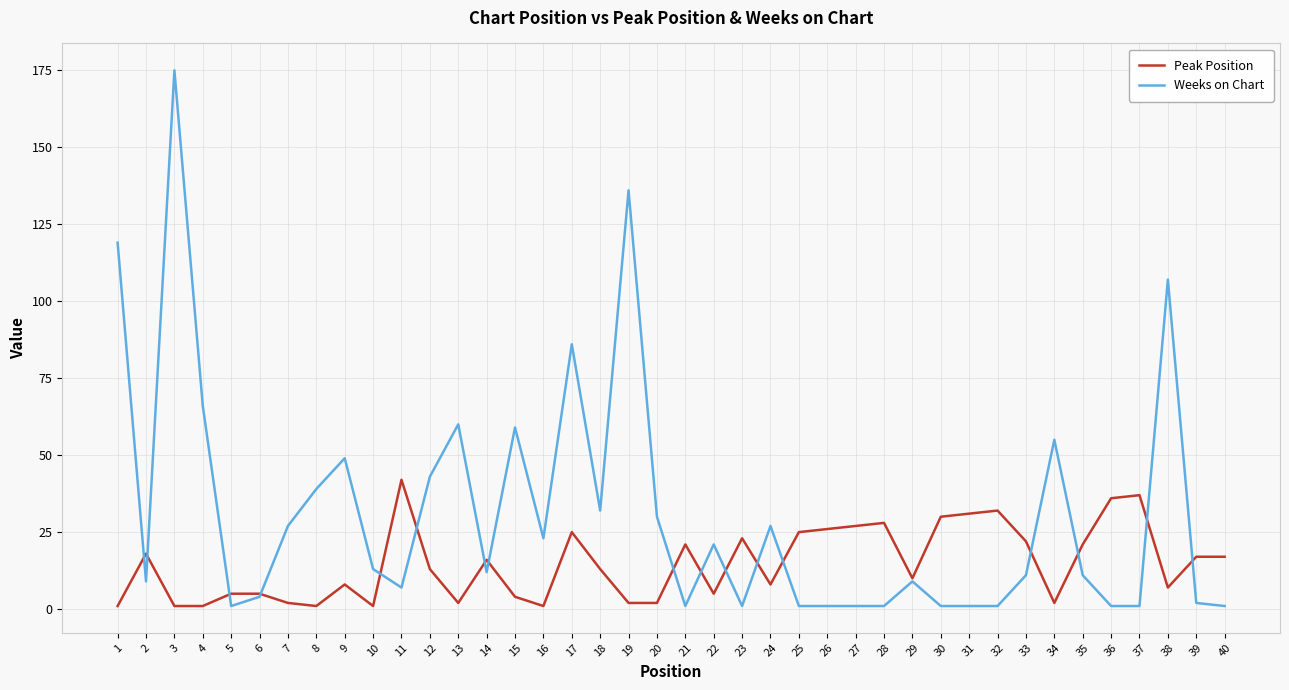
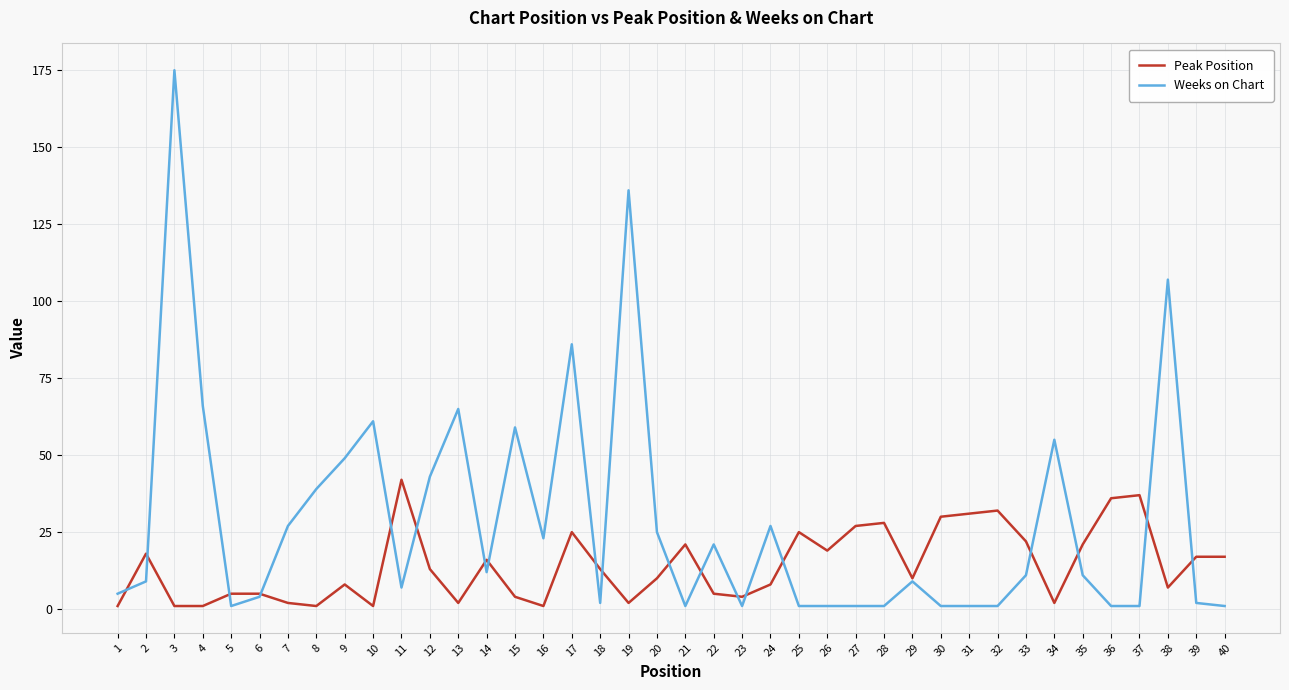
  {
    "Peak Position": {
      "1": 1,
      "2": 18,
      "3": 1,
      "4": 1,
      "5": 5,
      "6": 5,
      "7": 2,
      "8": 1,
      "9": 8,
      "10": 1,
      "11": 42,
      "12": 13,
      "13": 2,
      "14": 16,
      "15": 4,
      "16": 1,
      "17": 25,
      "18": 13,
      "19": 2,
-     "20": 2,
+     "20": 10,
      "21": 21,
      "22": 5,
-     "23": 23,
+     "23": 4,
      "24": 8,
      "25": 25,
-     "26": 26,
+     "26": 19,
      "27": 27,
      "28": 28,
      "29": 10,
      "30": 30,
      "31": 31,
      "32": 32,
      "33": 22,
      "34": 2,
      "35": 21,
      "36": 36,
      "37": 37,
      "38": 7,
      "39": 17,
      "40": 17
    },
    "Weeks on Chart": {
-     "1": 119,
+     "1": 5,
      "2": 9,
      "3": 175,
      "4": 66,
      "5": 1,
      "6": 4,
      "7": 27,
      "8": 39,
      "9": 49,
-     "10": 13,
+     "10": 61,
      "11": 7,
      "12": 43,
-     "13": 60,
+     "13": 65,
      "14": 12,
      "15": 59,
      "16": 23,
      "17": 86,
-     "18": 32,
+     "18": 2,
      "19": 136,
-     "20": 30,
+     "20": 25,
      "21": 1,
      "22": 21,
      "23": 1,
      "24": 27,
      "25": 1,
      "26": 1,
      "27": 1,
      "28": 1,
      "29": 9,
      "30": 1,
      "31": 1,
      "32": 1,
      "33": 11,
      "34": 55,
      "35": 11,
      "36": 1,
      "37": 1,
      "38": 107,
      "39": 2,
      "40": 1
    }
  }
